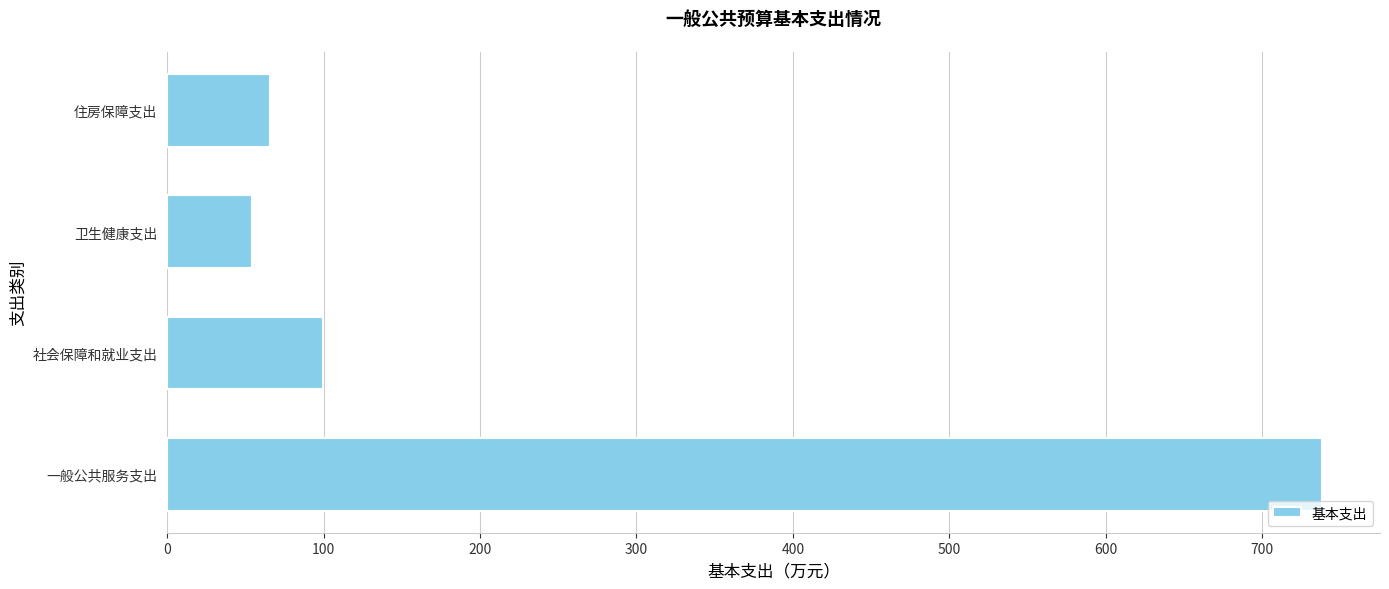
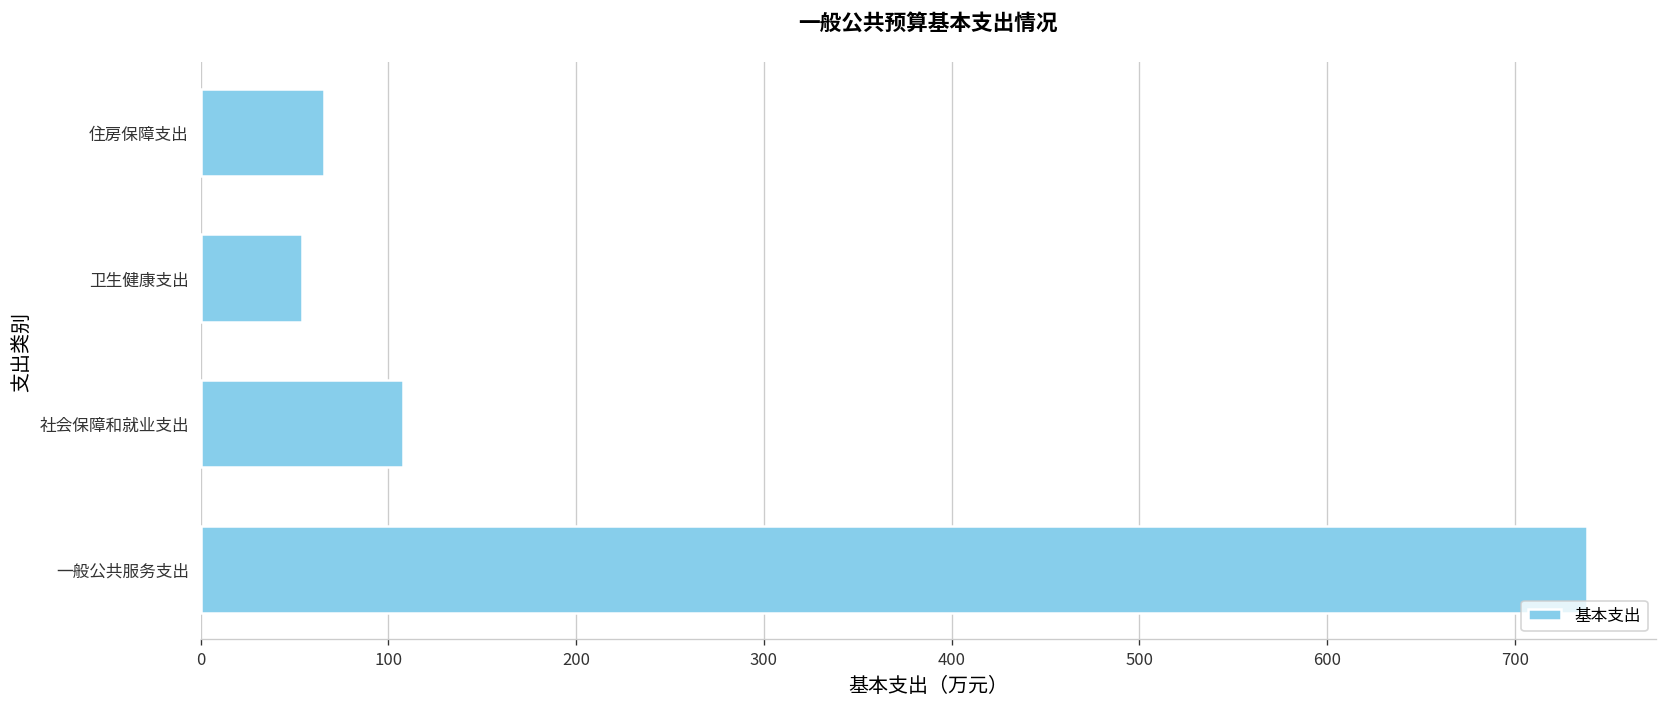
  {
    "住房保障支出": 66,
    "卫生健康支出": 54,
-   "社会保障和就业支出": 100,
+   "社会保障和就业支出": 108,
    "一般公共服务支出": 738
  }
